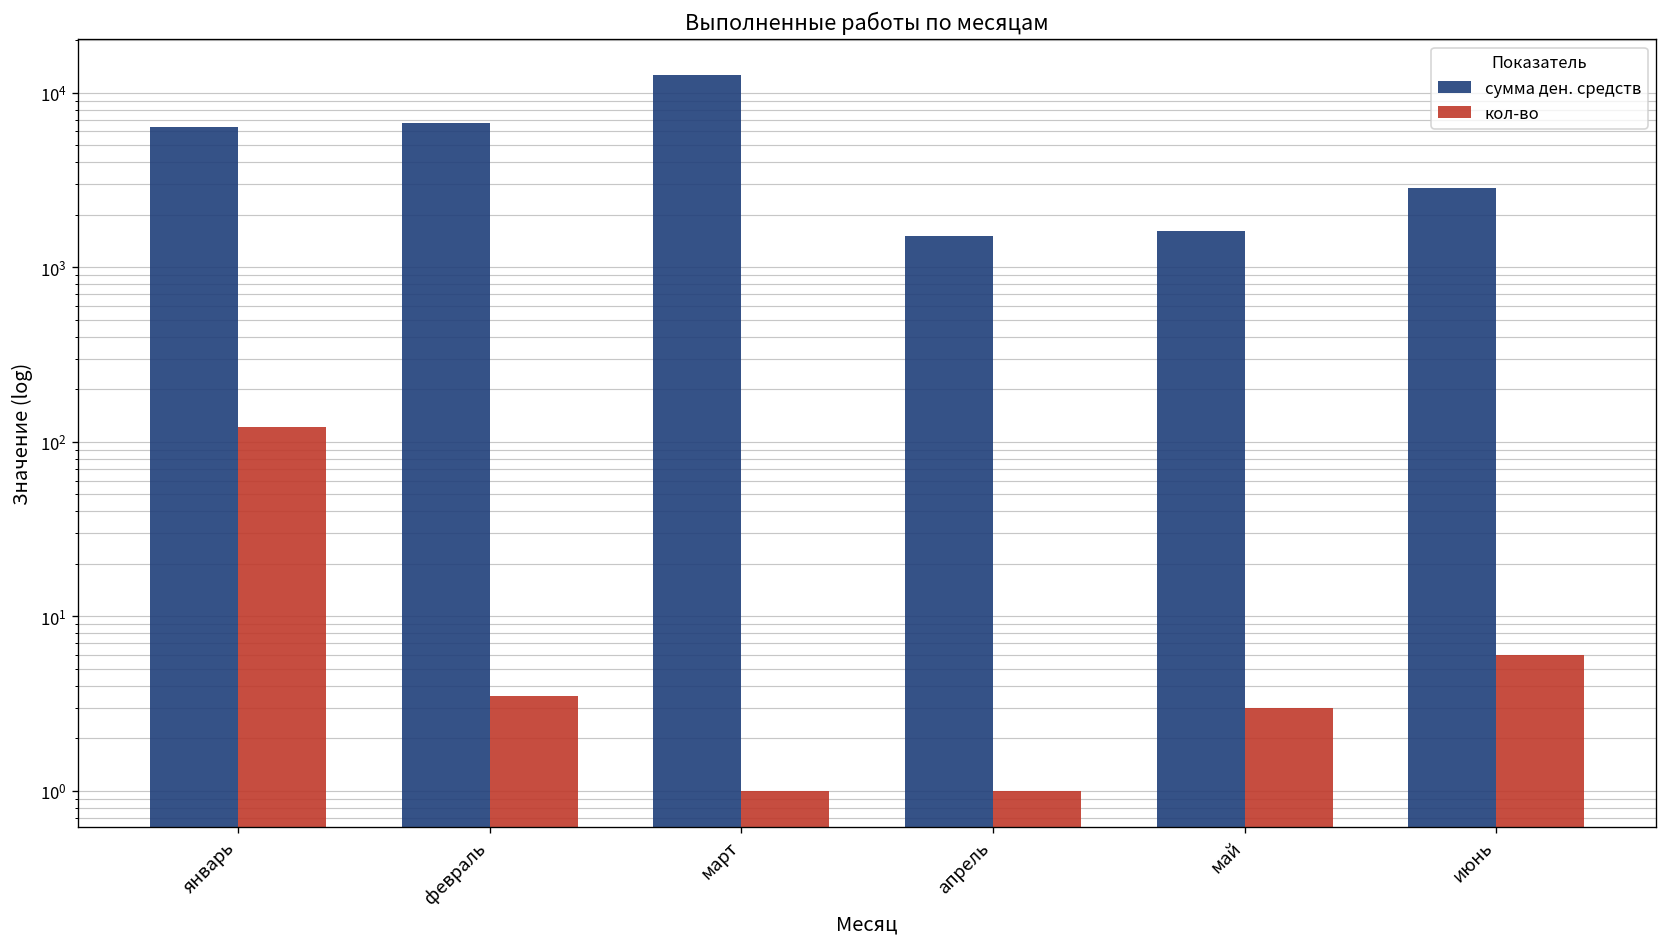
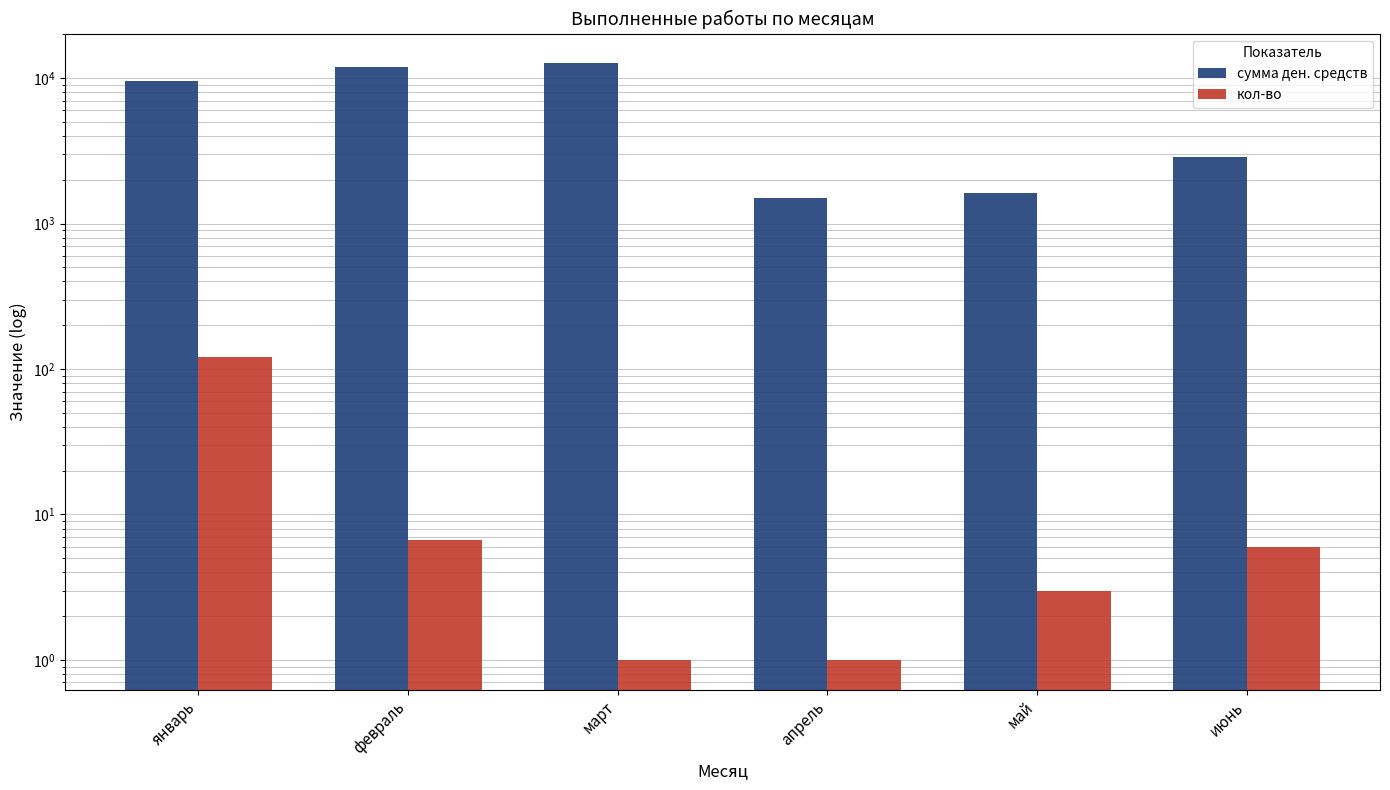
  {
    "сумма ден. средств": {
-     "январь": 6000,
-     "февраль": 7000,
+     "январь": 10000,
+     "февраль": 12000,
      "март": 13000,
      "апрель": 1500,
      "май": 1600,
      "июнь": 2900
    },
    "кол-во": {
      "январь": 120,
-     "февраль": 3.5,
+     "февраль": 7,
      "март": 1.0,
      "апрель": 1.0,
      "май": 3.0,
      "июнь": 6.0
    }
  }
